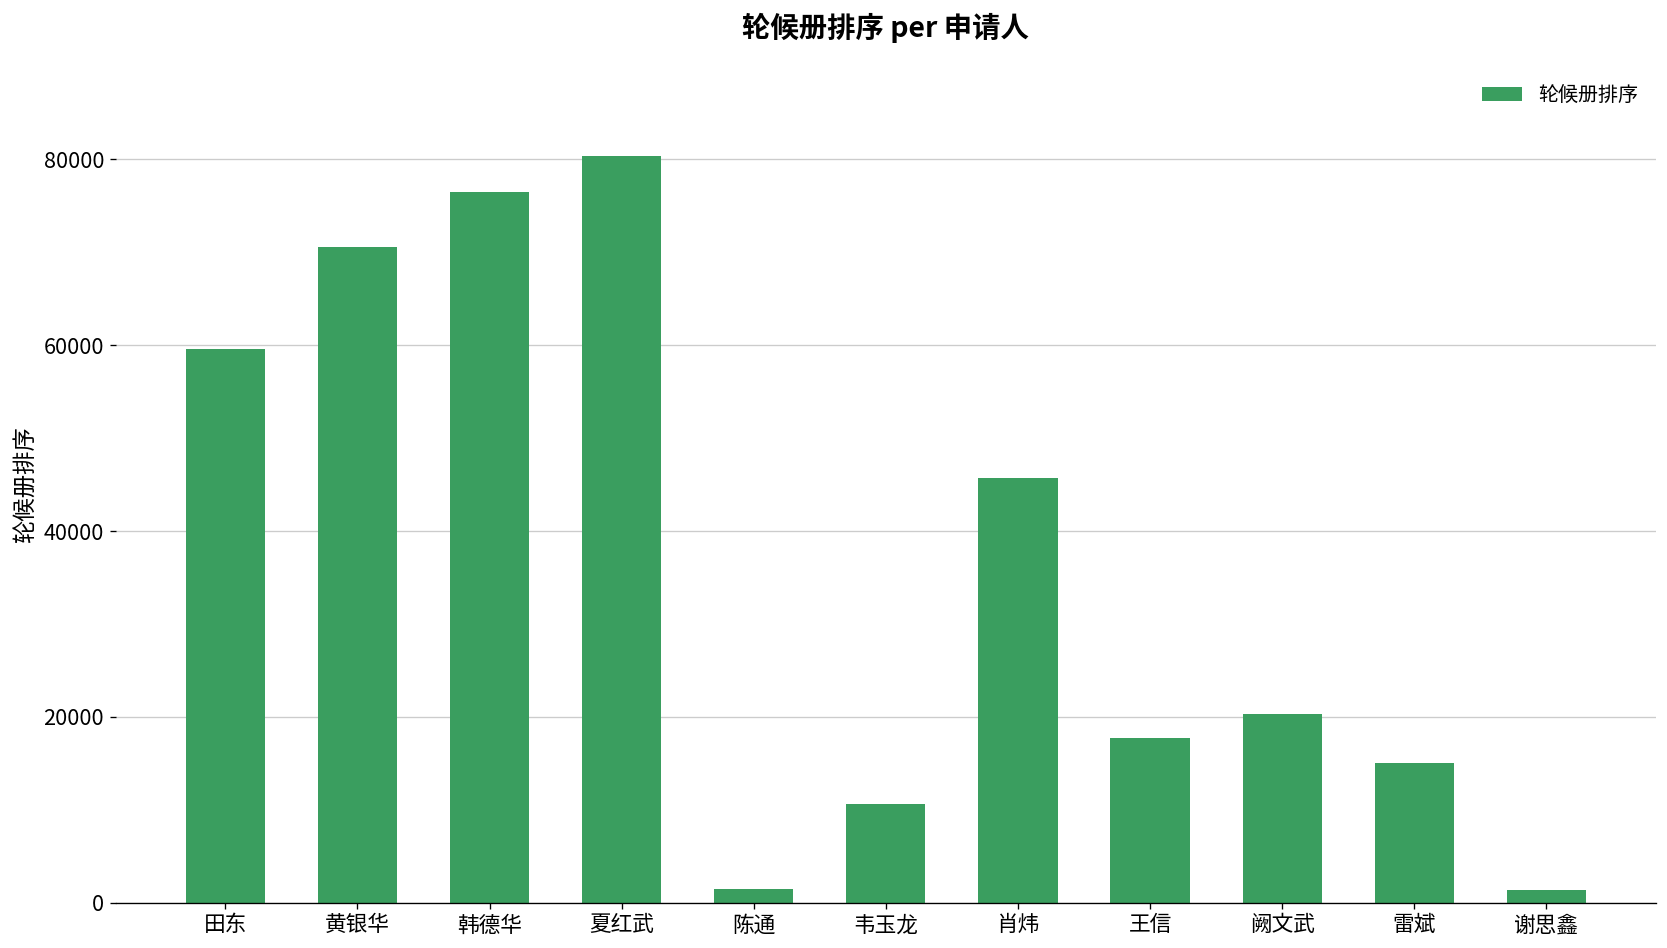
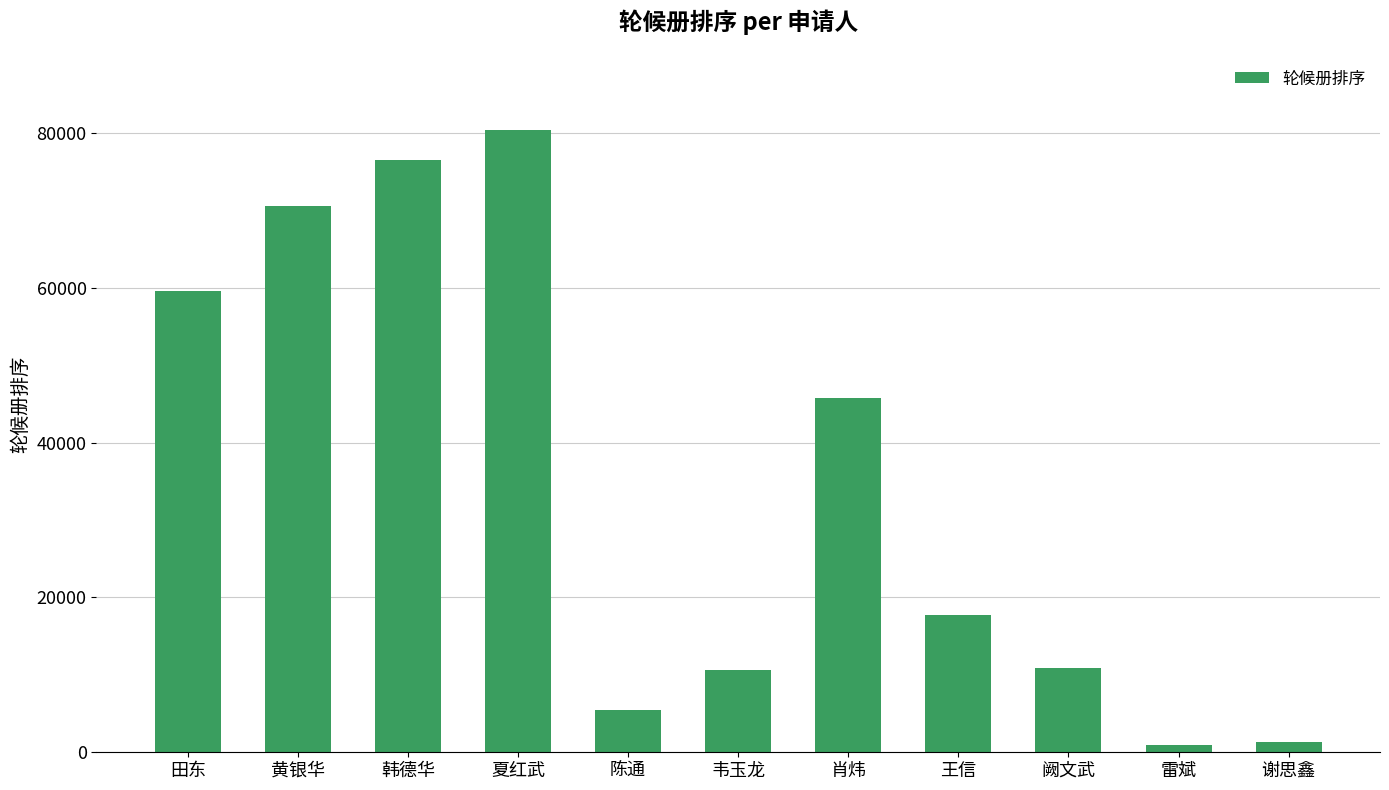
  {
    "田东": 60000,
    "黄银华": 71000,
    "韩德华": 76000,
    "夏红武": 80000,
-   "陈通": 1000,
+   "陈通": 5000,
    "韦玉龙": 11000,
    "肖炜": 46000,
    "王信": 18000,
-   "阙文武": 20000,
-   "雷斌": 15000,
+   "阙文武": 11000,
+   "雷斌": 1000,
    "谢思鑫": 1000
  }
